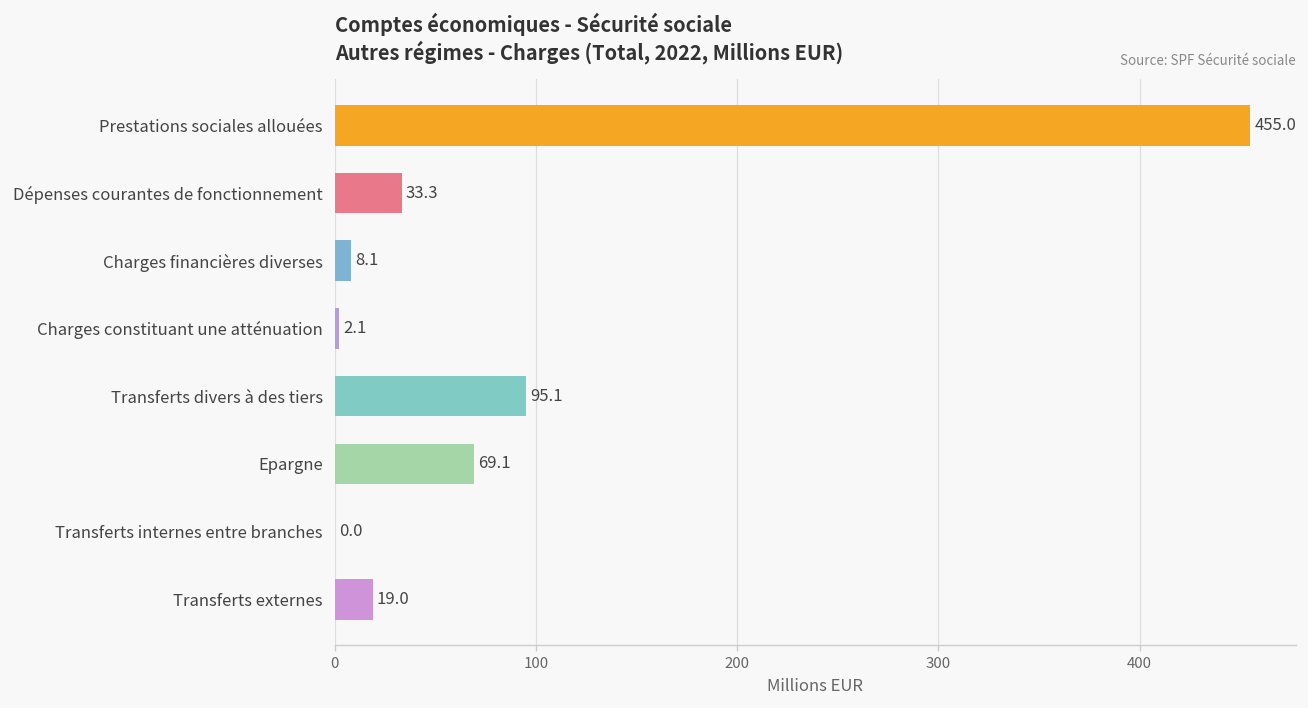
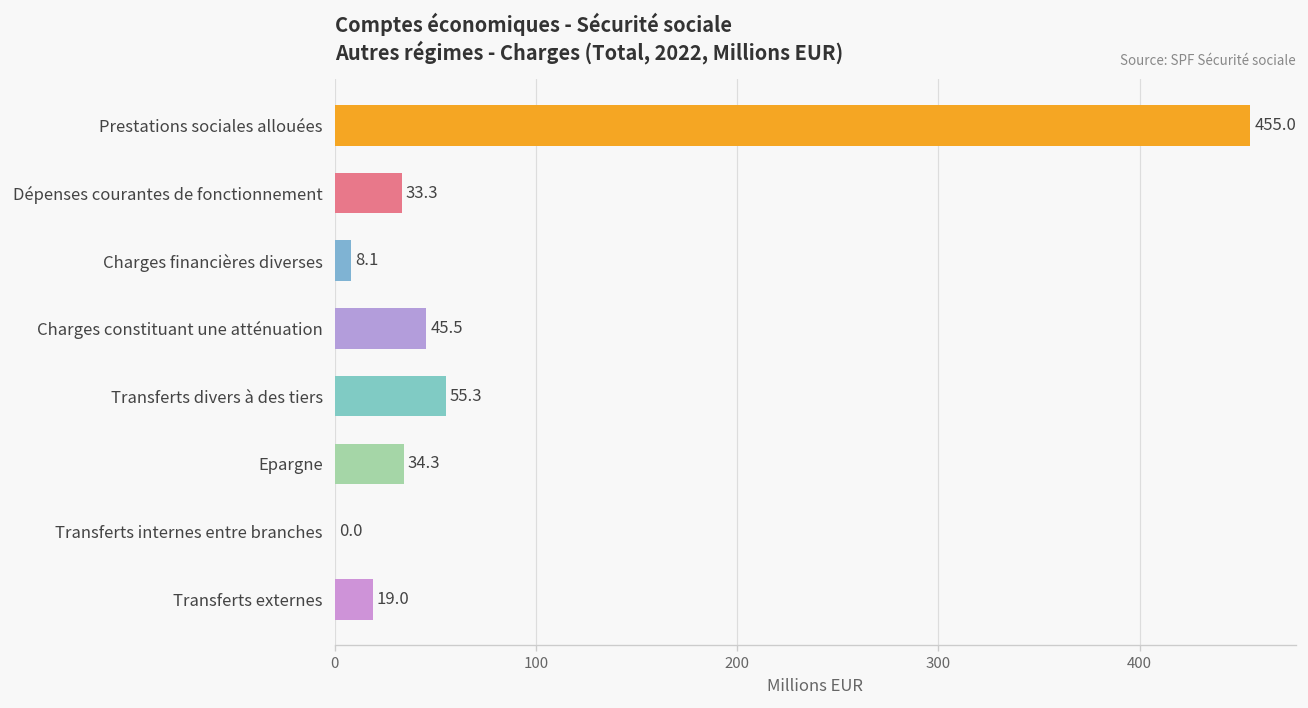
  {
    "Prestations sociales allouées": 455.0,
    "Dépenses courantes de fonctionnement": 33.3,
    "Charges financières diverses": 8.1,
-   "Charges constituant une atténuation": 2.1,
-   "Transferts divers à des tiers": 95.1,
-   "Epargne": 69.1,
+   "Charges constituant une atténuation": 45.5,
+   "Transferts divers à des tiers": 55.3,
+   "Epargne": 34.3,
    "Transferts internes entre branches": 0.0,
    "Transferts externes": 19.0
  }
